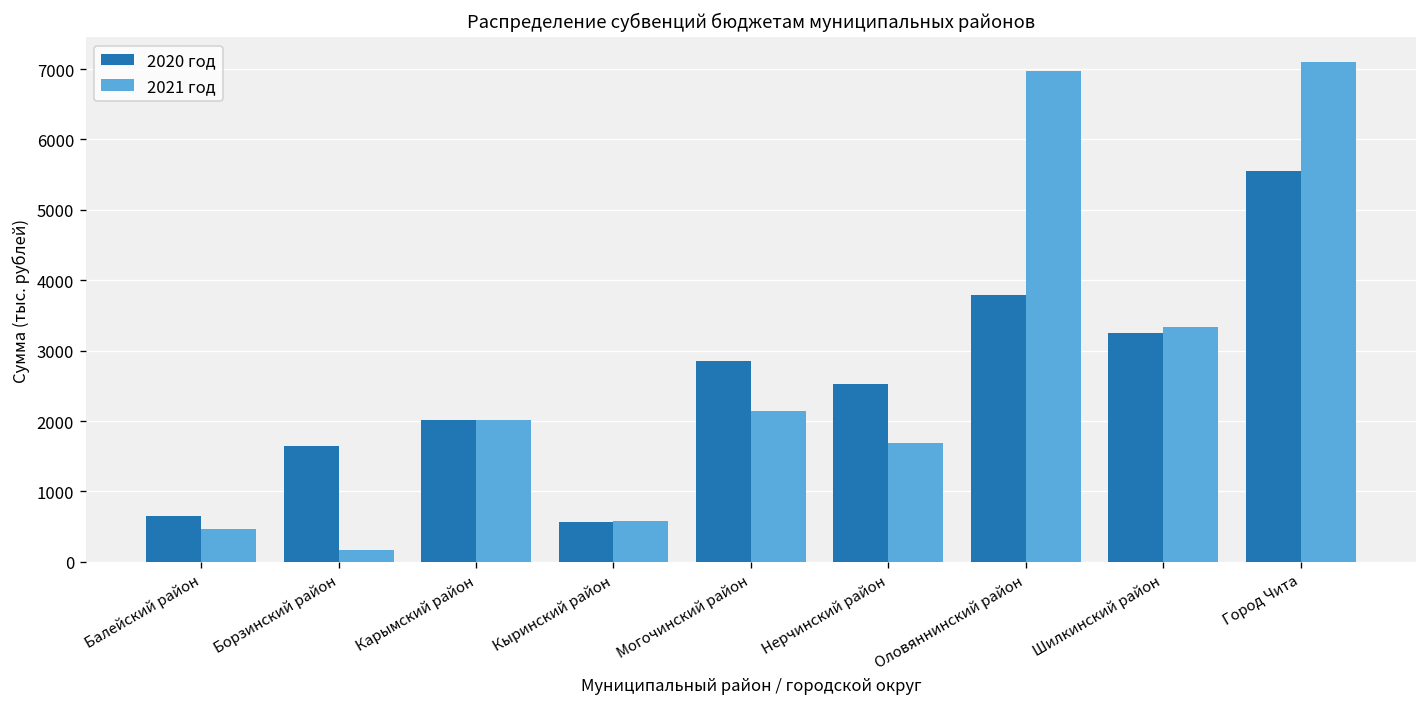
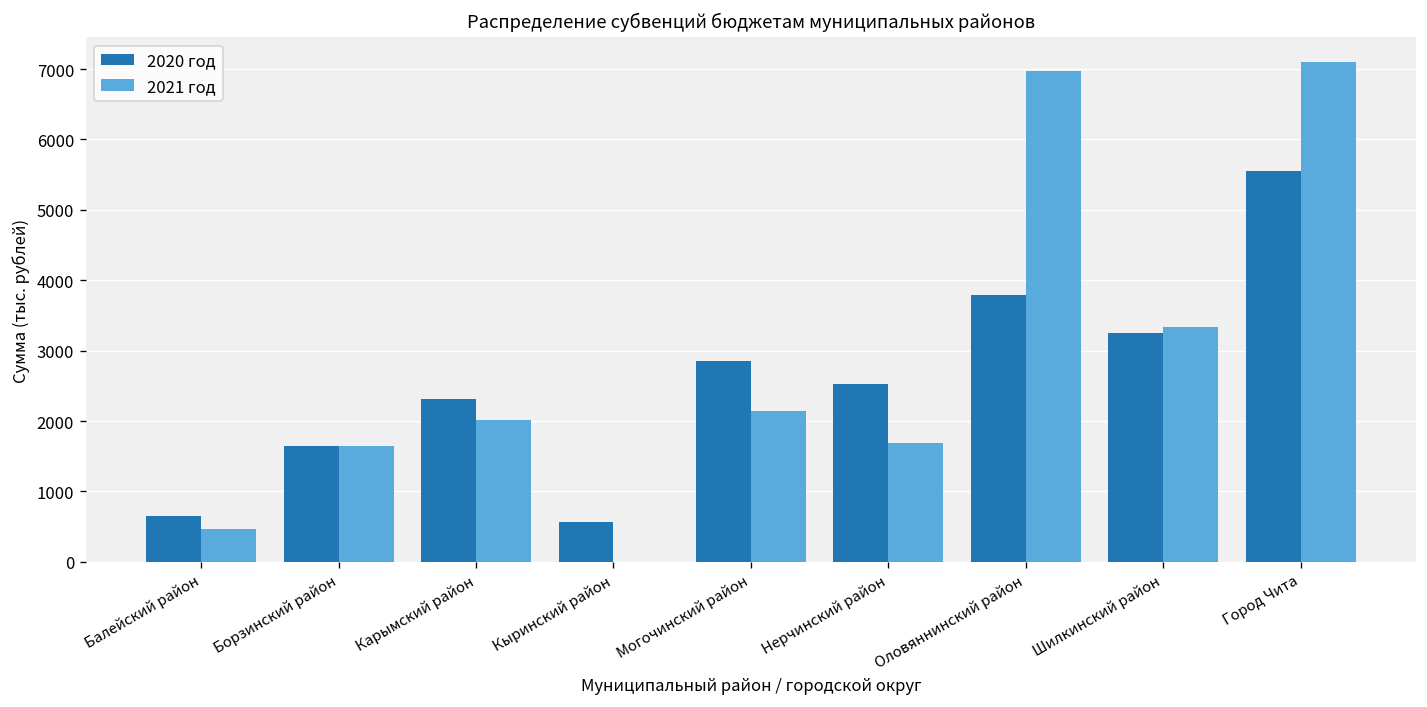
  {
    "2020 год": {
      "Балейский район": 600,
      "Борзинский район": 1700,
-     "Карымский район": 2000,
+     "Карымский район": 2300,
      "Кыринский район": 600,
      "Могочинский район": 2900,
      "Нерчинский район": 2500,
      "Оловяннинский район": 3800,
      "Шилкинский район": 3300,
      "Город Чита": 5500
    },
    "2021 год": {
      "Балейский район": 500,
-     "Борзинский район": 200,
+     "Борзинский район": 1700,
      "Карымский район": 2000,
-     "Кыринский район": 600,
+     "Кыринский район": 0,
      "Могочинский район": 2100,
      "Нерчинский район": 1700,
      "Оловяннинский район": 7000,
      "Шилкинский район": 3300,
      "Город Чита": 7100
    }
  }
